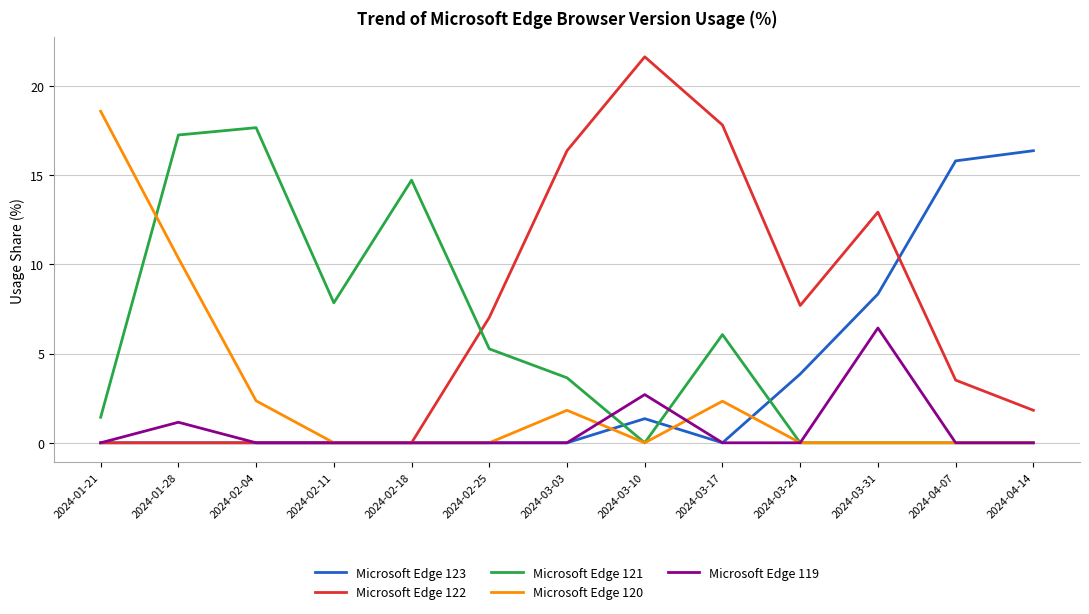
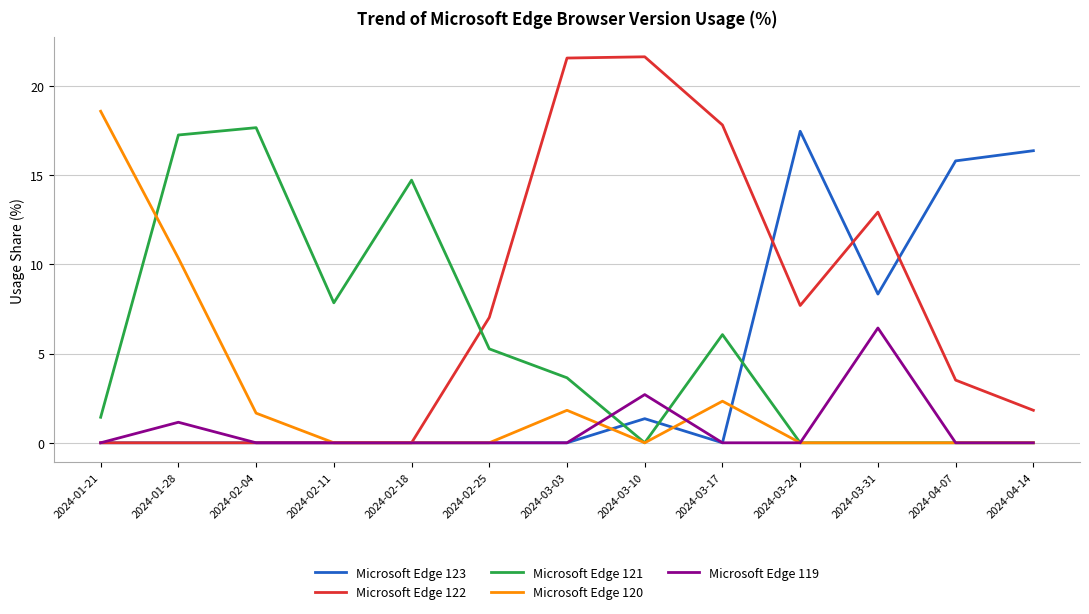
  {
    "Microsoft Edge 123": {
      "2024-03-10": 1.4,
-     "2024-03-24": 3.9,
+     "2024-03-24": 17.5,
      "2024-03-31": 8.3,
      "2024-04-07": 15.8,
      "2024-04-14": 16.4
    },
    "Microsoft Edge 122": {
      "2024-02-25": 7.0,
-     "2024-03-03": 16.4,
+     "2024-03-03": 21.6,
      "2024-03-10": 21.6,
      "2024-03-17": 17.8,
      "2024-03-24": 7.7,
      "2024-03-31": 12.9,
      "2024-04-07": 3.5,
      "2024-04-14": 1.8
    },
    "Microsoft Edge 121": {
      "2024-01-21": 1.4,
      "2024-01-28": 17.2,
      "2024-02-04": 17.7,
      "2024-02-11": 7.8,
      "2024-02-18": 14.7,
      "2024-02-25": 5.3,
      "2024-03-03": 3.6,
      "2024-03-17": 6.1
    },
    "Microsoft Edge 120": {
      "2024-01-21": 18.6,
      "2024-01-28": 10.3,
-     "2024-02-04": 2.4,
+     "2024-02-04": 1.7,
      "2024-03-03": 1.8,
      "2024-03-17": 2.3
    },
    "Microsoft Edge 119": {
      "2024-01-28": 1.2,
      "2024-03-10": 2.7,
      "2024-03-31": 6.4
    }
  }
